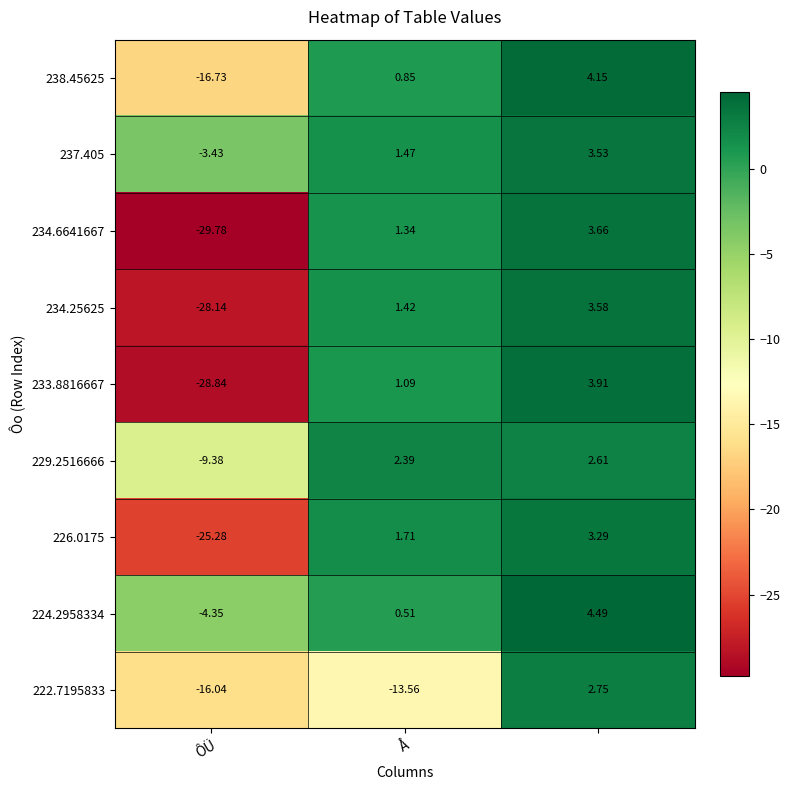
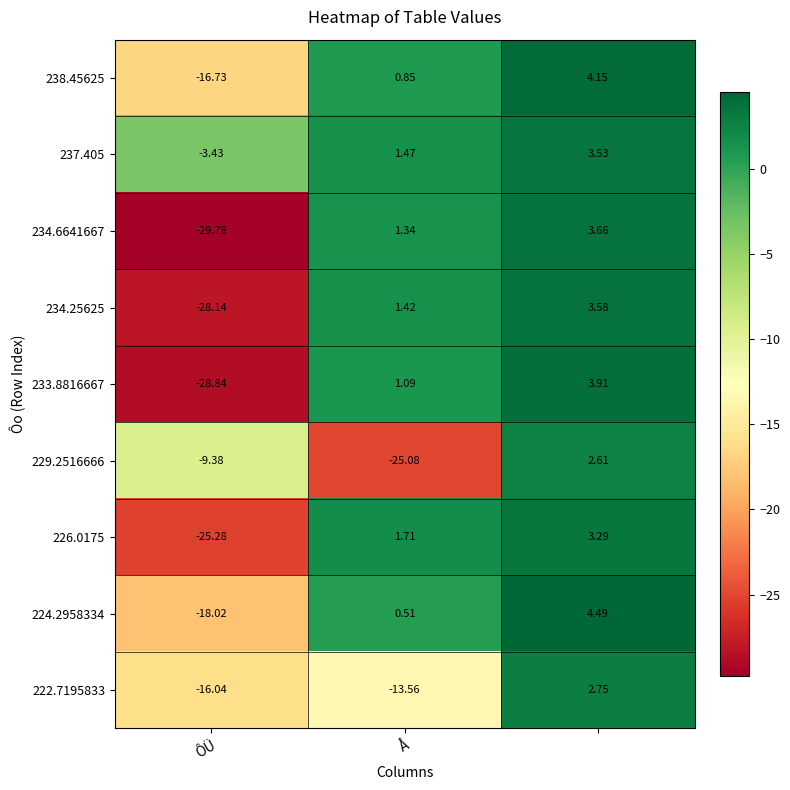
  {
    "238.45625": {
      "ÔÜ": -16.73,
      "Å": 0.85
    },
    "237.405": {
      "ÔÜ": -3.43,
      "Å": 1.47
    },
    "234.6641667": {
      "ÔÜ": -29.78,
      "Å": 1.34
    },
    "234.25625": {
      "ÔÜ": -28.14,
      "Å": 1.42
    },
    "233.8816667": {
      "ÔÜ": -28.84,
      "Å": 1.09
    },
    "229.2516666": {
      "ÔÜ": -9.38,
-     "Å": 2.39
+     "Å": -25.08
    },
    "226.0175": {
      "ÔÜ": -25.28,
      "Å": 1.71
    },
    "224.2958334": {
-     "ÔÜ": -4.35,
+     "ÔÜ": -18.02,
      "Å": 0.51
    },
    "222.7195833": {
      "ÔÜ": -16.04,
      "Å": -13.56
    }
  }
